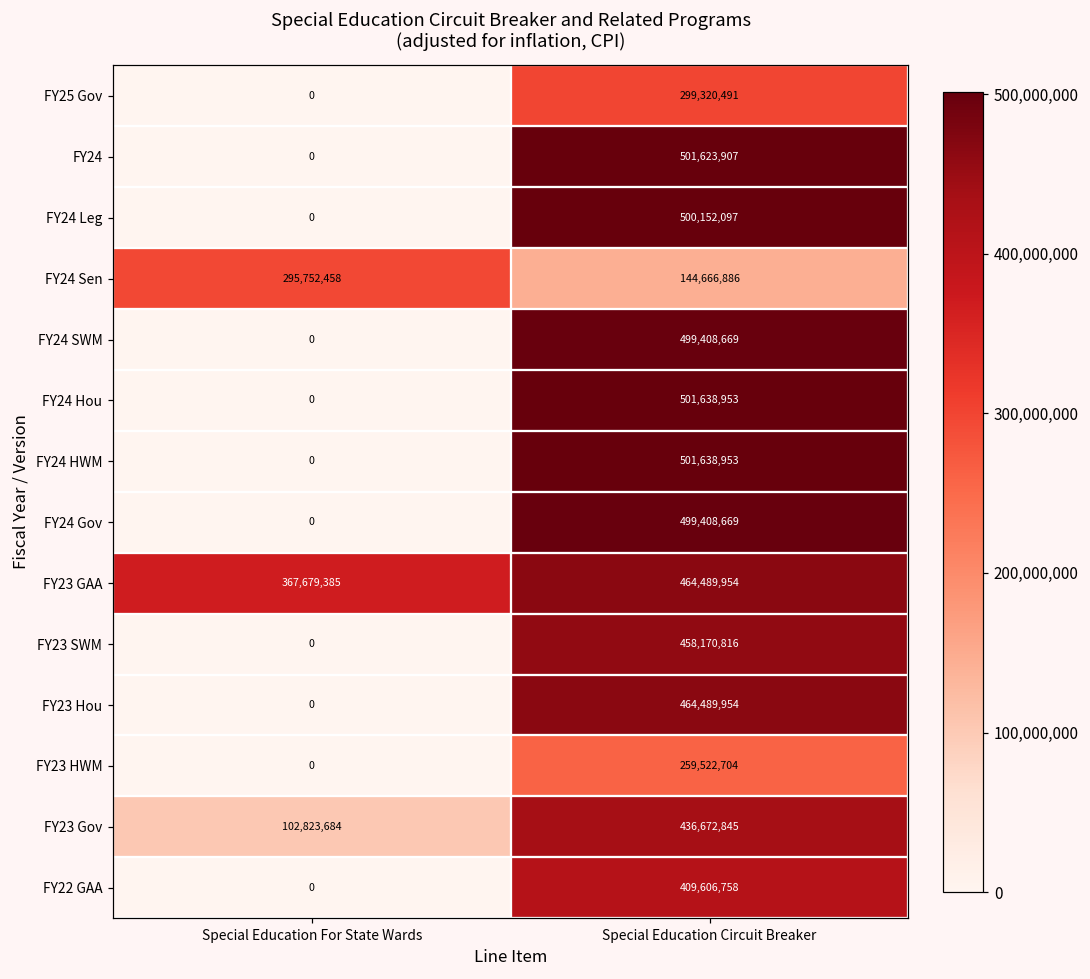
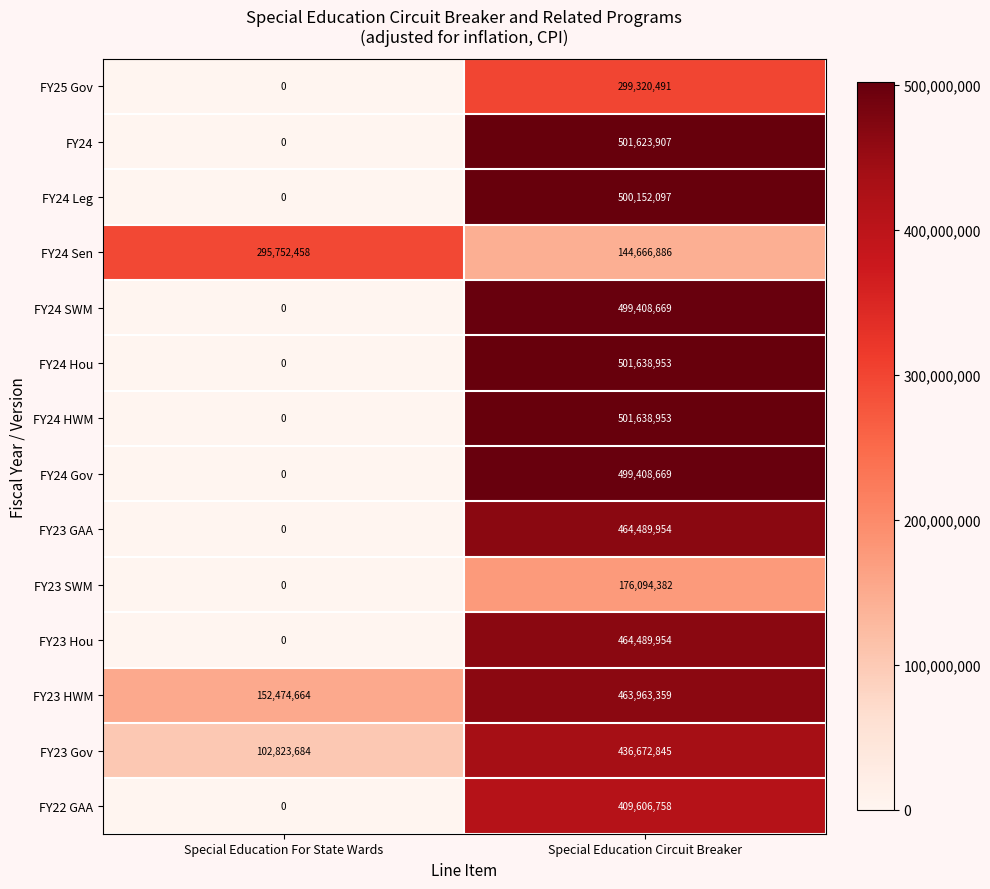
  {
    "FY25 Gov": {
      "Special Education For State Wards": "0",
      "Special Education Circuit Breaker": "299,320,491"
    },
    "FY24": {
      "Special Education For State Wards": "0",
      "Special Education Circuit Breaker": "501,623,907"
    },
    "FY24 Leg": {
      "Special Education For State Wards": "0",
      "Special Education Circuit Breaker": "500,152,097"
    },
    "FY24 Sen": {
      "Special Education For State Wards": "295,752,458",
      "Special Education Circuit Breaker": "144,666,886"
    },
    "FY24 SWM": {
      "Special Education For State Wards": "0",
      "Special Education Circuit Breaker": "499,408,669"
    },
    "FY24 Hou": {
      "Special Education For State Wards": "0",
      "Special Education Circuit Breaker": "501,638,953"
    },
    "FY24 HWM": {
      "Special Education For State Wards": "0",
      "Special Education Circuit Breaker": "501,638,953"
    },
    "FY24 Gov": {
      "Special Education For State Wards": "0",
      "Special Education Circuit Breaker": "499,408,669"
    },
    "FY23 GAA": {
-     "Special Education For State Wards": "367,679,385",
+     "Special Education For State Wards": "0",
      "Special Education Circuit Breaker": "464,489,954"
    },
    "FY23 SWM": {
      "Special Education For State Wards": "0",
-     "Special Education Circuit Breaker": "458,170,816"
+     "Special Education Circuit Breaker": "176,094,382"
    },
    "FY23 Hou": {
      "Special Education For State Wards": "0",
      "Special Education Circuit Breaker": "464,489,954"
    },
    "FY23 HWM": {
-     "Special Education For State Wards": "0",
-     "Special Education Circuit Breaker": "259,522,704"
+     "Special Education For State Wards": "152,474,664",
+     "Special Education Circuit Breaker": "463,963,359"
    },
    "FY23 Gov": {
      "Special Education For State Wards": "102,823,684",
      "Special Education Circuit Breaker": "436,672,845"
    },
    "FY22 GAA": {
      "Special Education For State Wards": "0",
      "Special Education Circuit Breaker": "409,606,758"
    }
  }
